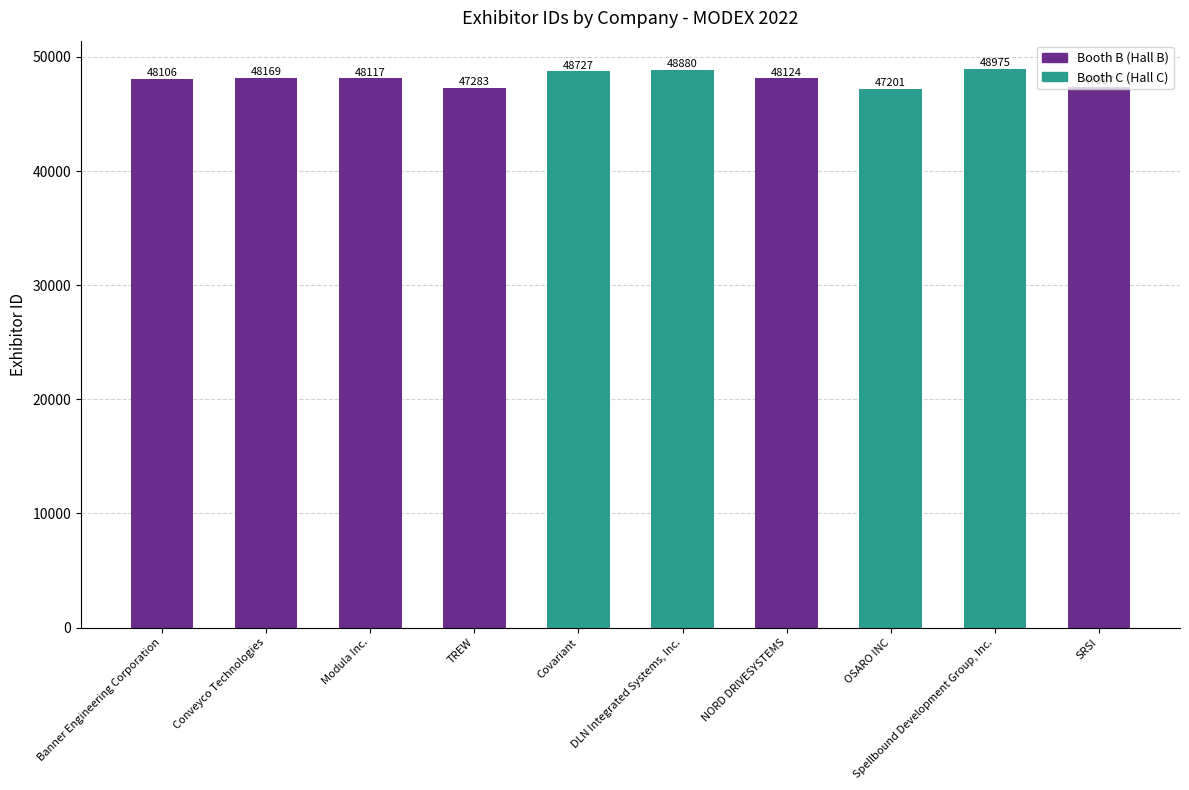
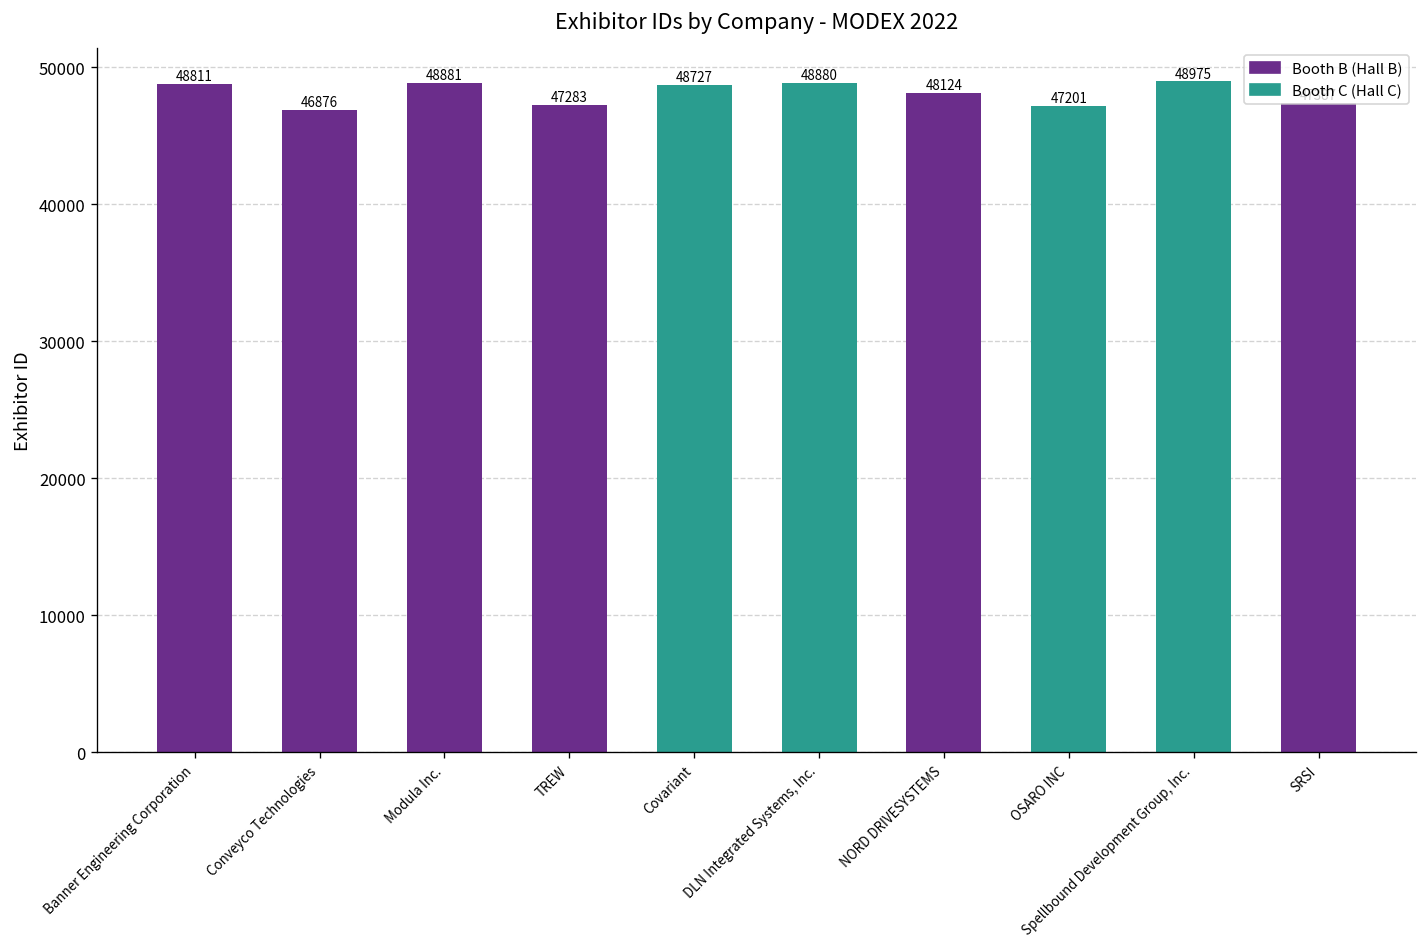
  {
-   "Banner Engineering Corporation": 48106,
-   "Conveyco Technologies": 48169,
-   "Modula Inc.": 48117,
+   "Banner Engineering Corporation": 48811,
+   "Conveyco Technologies": 46876,
+   "Modula Inc.": 48881,
    "TREW": 47283,
    "Covariant": 48727,
    "DLN Integrated Systems, Inc.": 48880,
    "NORD DRIVESYSTEMS": 48124,
    "OSARO INC": 47201,
    "Spellbound Development Group, Inc.": 48975
  }
